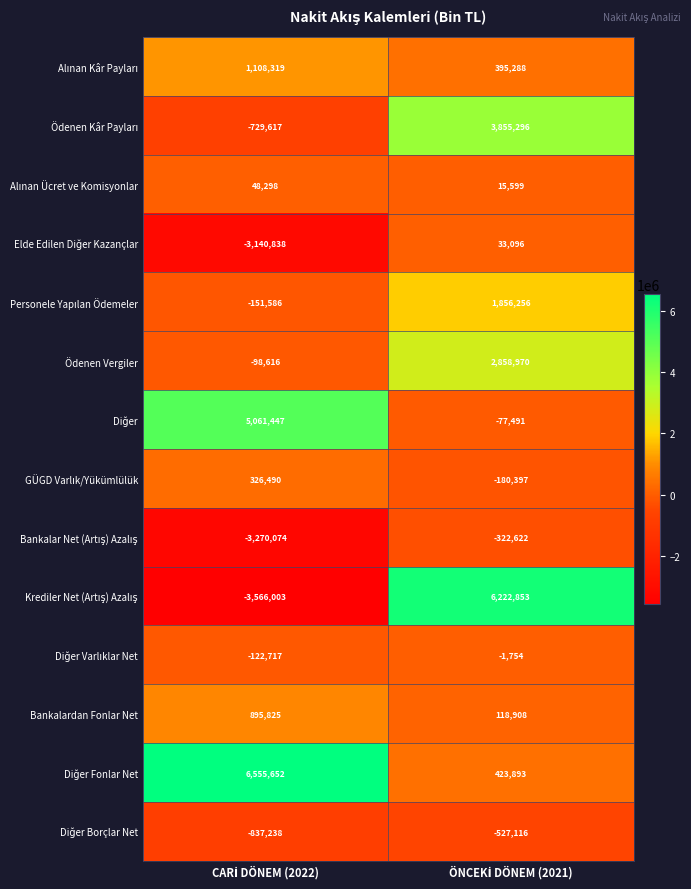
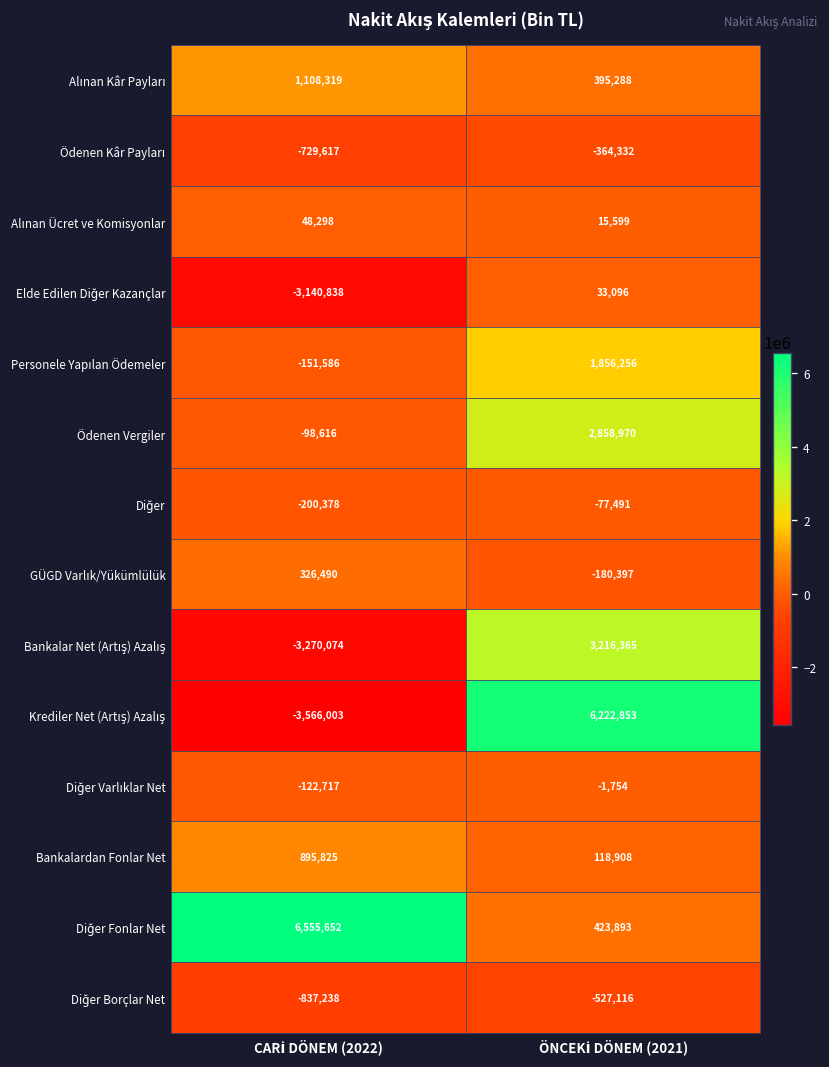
  {
    "Alınan Kâr Payları": {
      "CARİ DÖNEM (2022)": "1,108,319",
      "ÖNCEKİ DÖNEM (2021)": "395,288"
    },
    "Ödenen Kâr Payları": {
      "CARİ DÖNEM (2022)": "-729,617",
-     "ÖNCEKİ DÖNEM (2021)": "3,855,296"
+     "ÖNCEKİ DÖNEM (2021)": "-364,332"
    },
    "Alınan Ücret ve Komisyonlar": {
      "CARİ DÖNEM (2022)": "48,298",
      "ÖNCEKİ DÖNEM (2021)": "15,599"
    },
    "Elde Edilen Diğer Kazançlar": {
      "CARİ DÖNEM (2022)": "-3,140,838",
      "ÖNCEKİ DÖNEM (2021)": "33,096"
    },
    "Personele Yapılan Ödemeler": {
      "CARİ DÖNEM (2022)": "-151,586",
      "ÖNCEKİ DÖNEM (2021)": "1,856,256"
    },
    "Ödenen Vergiler": {
      "CARİ DÖNEM (2022)": "-98,616",
      "ÖNCEKİ DÖNEM (2021)": "2,858,970"
    },
    "Diğer": {
-     "CARİ DÖNEM (2022)": "5,061,447",
+     "CARİ DÖNEM (2022)": "-200,378",
      "ÖNCEKİ DÖNEM (2021)": "-77,491"
    },
    "GÜGD Varlık/Yükümlülük": {
      "CARİ DÖNEM (2022)": "326,490",
      "ÖNCEKİ DÖNEM (2021)": "-180,397"
    },
    "Bankalar Net (Artış) Azalış": {
      "CARİ DÖNEM (2022)": "-3,270,074",
-     "ÖNCEKİ DÖNEM (2021)": "-322,622"
+     "ÖNCEKİ DÖNEM (2021)": "3,216,365"
    },
    "Krediler Net (Artış) Azalış": {
      "CARİ DÖNEM (2022)": "-3,566,003",
      "ÖNCEKİ DÖNEM (2021)": "6,222,853"
    },
    "Diğer Varlıklar Net": {
      "CARİ DÖNEM (2022)": "-122,717",
      "ÖNCEKİ DÖNEM (2021)": "-1,754"
    },
    "Bankalardan Fonlar Net": {
      "CARİ DÖNEM (2022)": "895,825",
      "ÖNCEKİ DÖNEM (2021)": "118,908"
    },
    "Diğer Fonlar Net": {
      "CARİ DÖNEM (2022)": "6,555,652",
      "ÖNCEKİ DÖNEM (2021)": "423,893"
    },
    "Diğer Borçlar Net": {
      "CARİ DÖNEM (2022)": "-837,238",
      "ÖNCEKİ DÖNEM (2021)": "-527,116"
    }
  }
